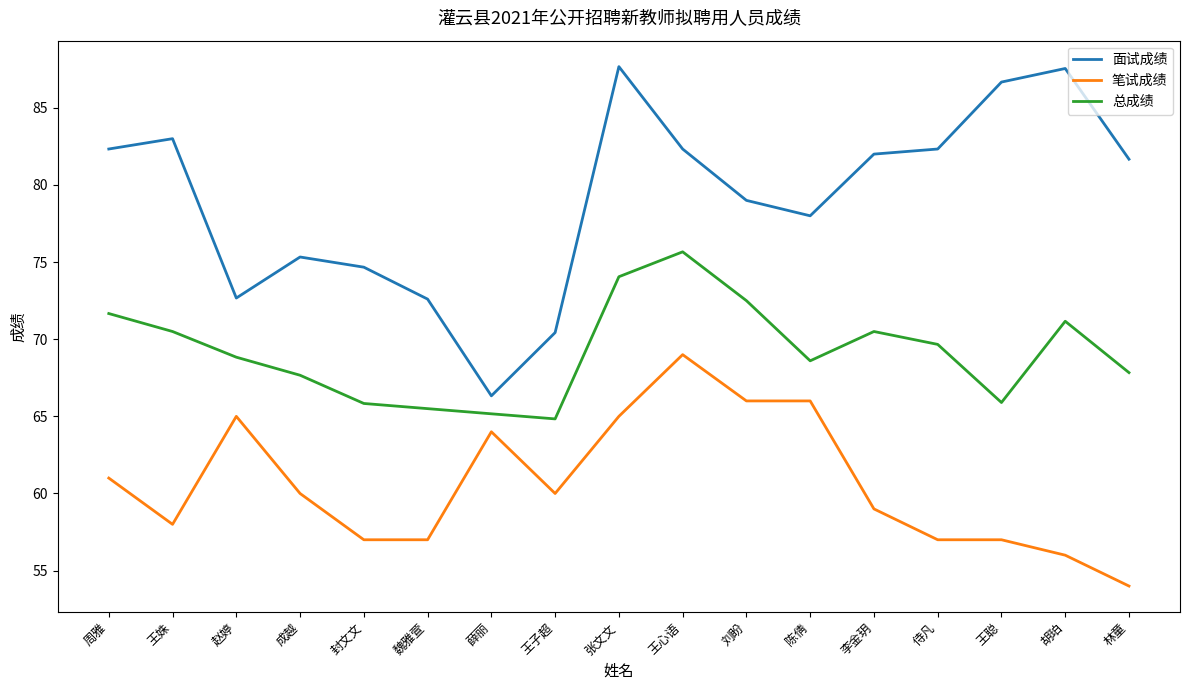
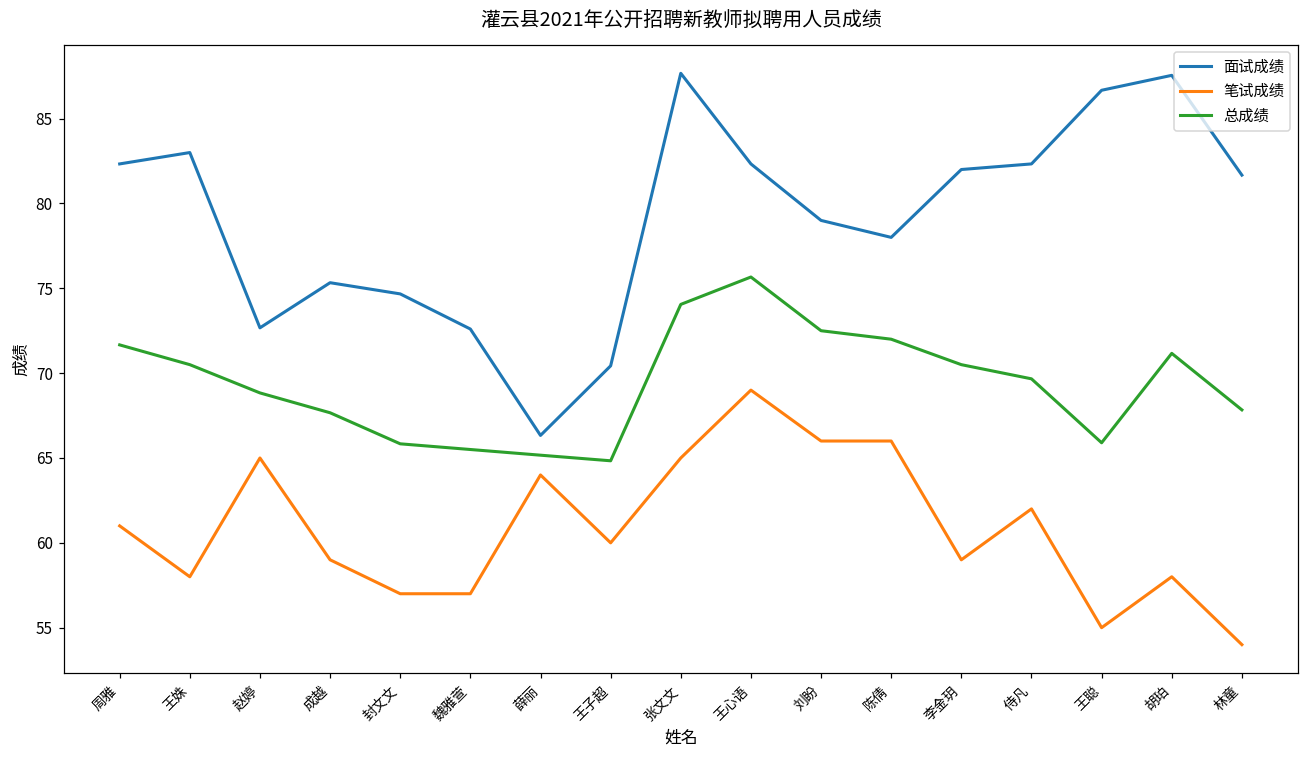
  {
    "面试成绩": {
      "周雅": 82.3,
      "王姝": 83.0,
      "赵婷": 72.7,
      "成越": 75.3,
      "封文文": 74.7,
      "魏雅萱": 72.6,
      "薛丽": 66.3,
      "王子超": 70.4,
      "张文文": 87.7,
      "王心语": 82.3,
      "刘盼": 79.0,
      "陈倩": 78.0,
      "李金玥": 82.0,
      "侍凡": 82.3,
      "王聪": 86.7,
      "胡珀": 87.6,
      "林童": 81.7
    },
    "笔试成绩": {
      "周雅": 61,
      "王姝": 58,
      "赵婷": 65,
-     "成越": 60,
+     "成越": 59,
      "封文文": 57,
      "魏雅萱": 57,
      "薛丽": 64,
      "王子超": 60,
      "张文文": 65,
      "王心语": 69,
      "刘盼": 66,
      "陈倩": 66,
      "李金玥": 59,
-     "侍凡": 57,
-     "王聪": 57,
-     "胡珀": 56,
+     "侍凡": 62,
+     "王聪": 55,
+     "胡珀": 58,
      "林童": 54
    },
    "总成绩": {
      "周雅": 71.7,
      "王姝": 70.5,
      "赵婷": 68.8,
      "成越": 67.7,
      "封文文": 65.8,
      "魏雅萱": 65.5,
      "薛丽": 65.2,
      "王子超": 64.8,
      "张文文": 74.1,
      "王心语": 75.7,
      "刘盼": 72.5,
-     "陈倩": 68.6,
+     "陈倩": 72.0,
      "李金玥": 70.5,
      "侍凡": 69.7,
      "王聪": 65.9,
      "胡珀": 71.2,
      "林童": 67.8
    }
  }
